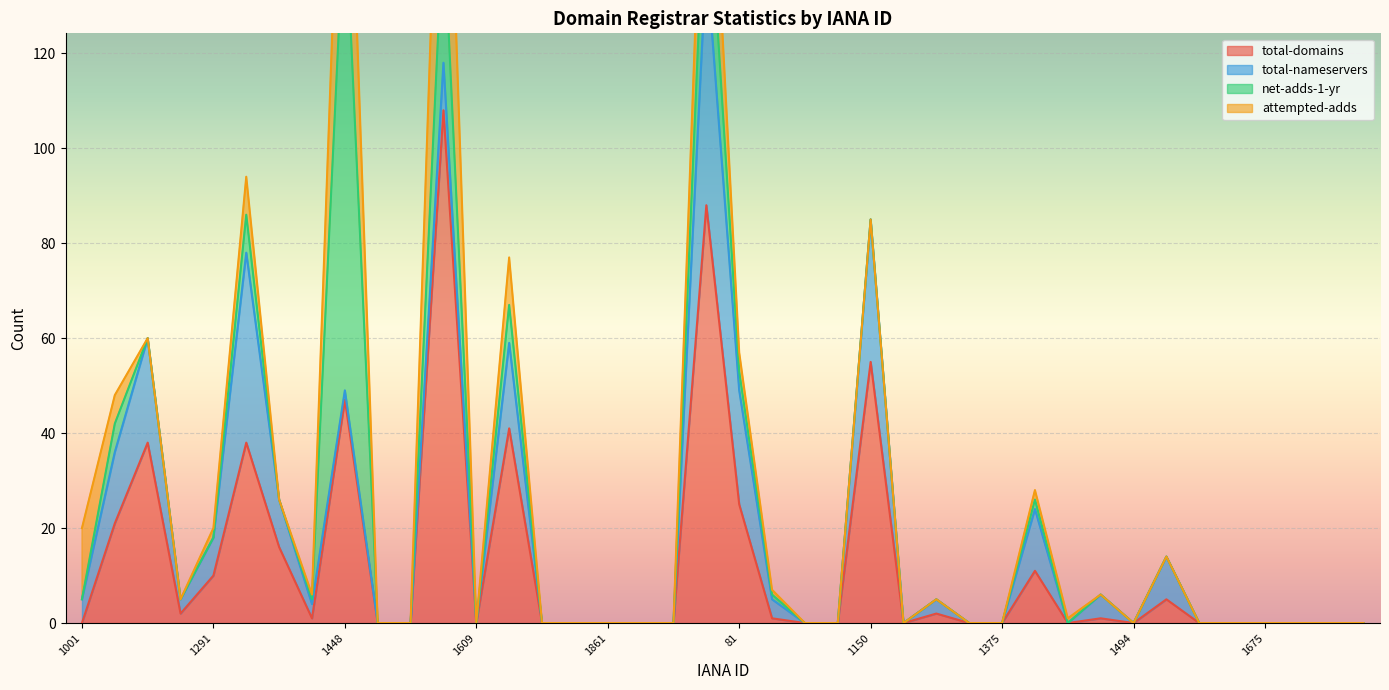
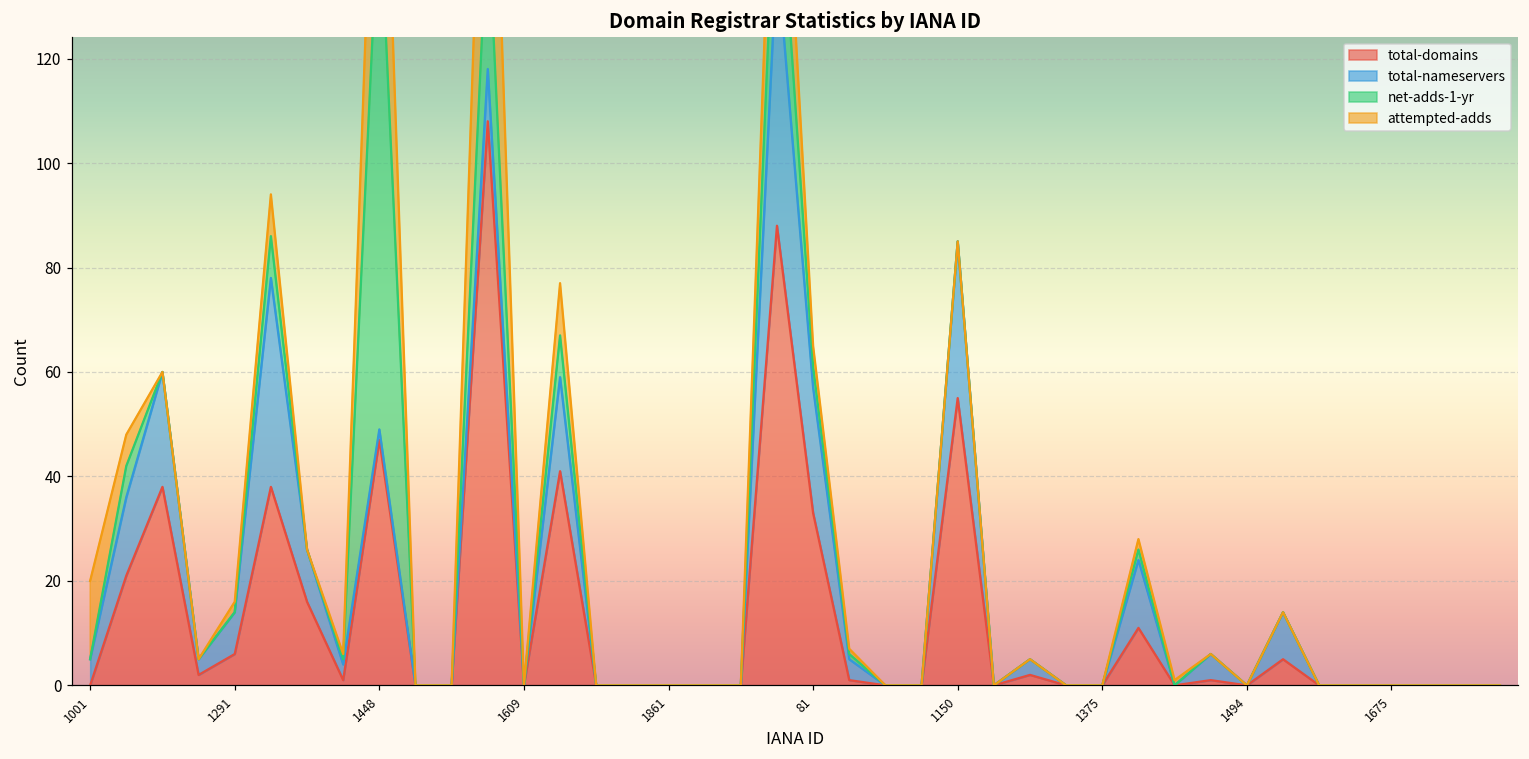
  {
    "total-domains": {
      "1001": 0,
-     "1291": 10,
+     "1291": 6,
      "1448": 47,
-     "81": 25,
+     "81": 33,
      "1150": 55
    },
    "total-nameservers": {
      "1448": 2,
      "81": 24
    },
    "net-adds-1-yr": {
      "81": 4
    },
    "attempted-adds": {
      "1001": 15,
      "1291": 2,
      "81": 4
    }
  }
